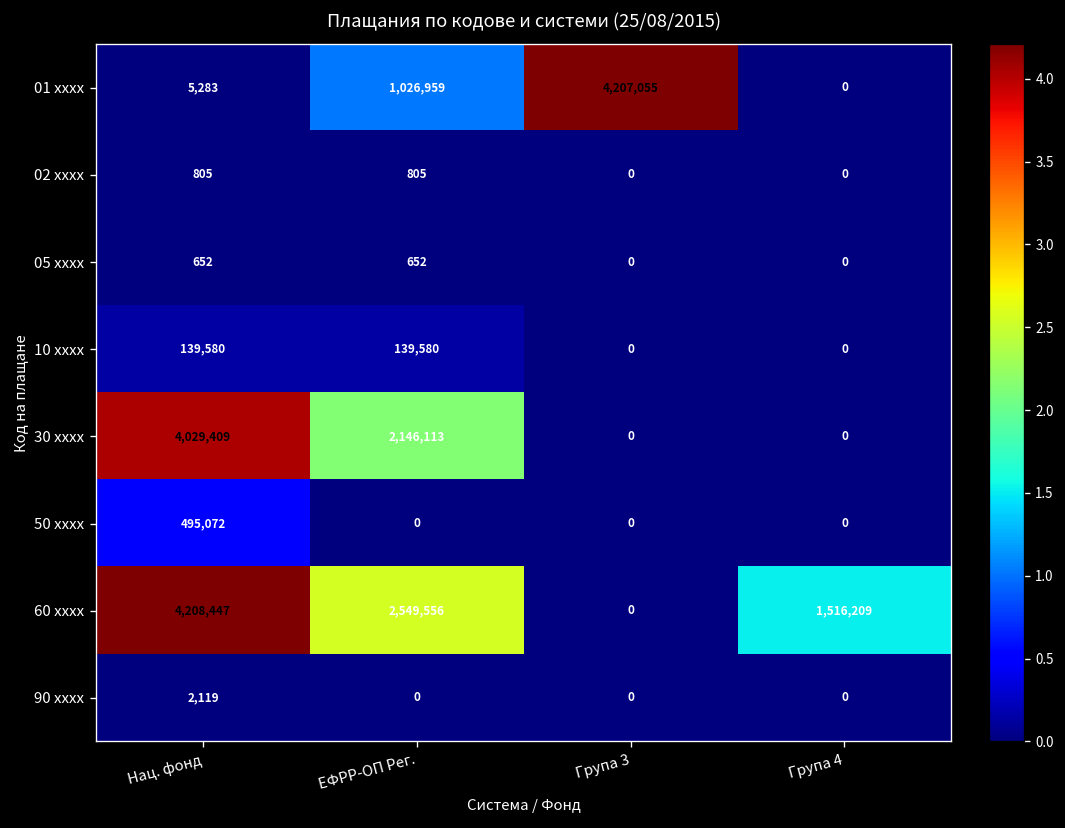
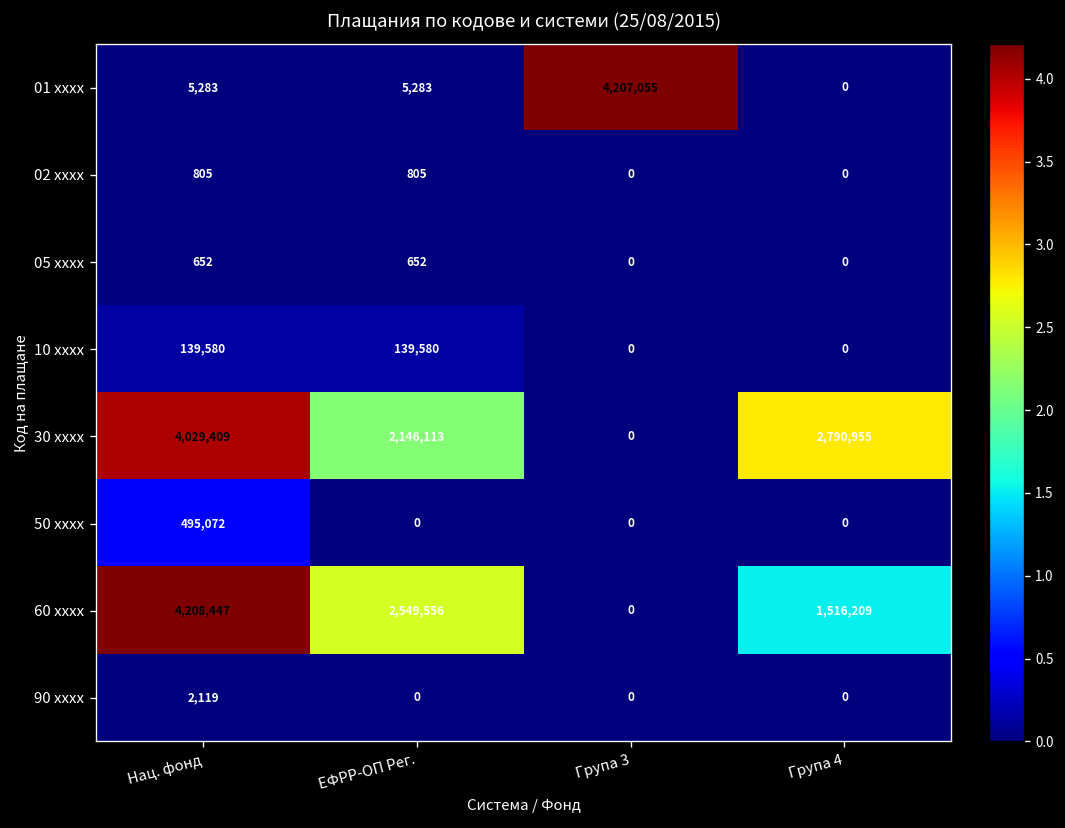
  {
    "01 xxxx": {
      "Нац. фонд": "5,283",
-     "ЕФРР-ОП Рег.": "1,026,959",
+     "ЕФРР-ОП Рег.": "5,283",
      "Група 3": "4,207,055",
      "Група 4": "0"
    },
    "02 xxxx": {
      "Нац. фонд": "805",
      "ЕФРР-ОП Рег.": "805",
      "Група 3": "0",
      "Група 4": "0"
    },
    "05 xxxx": {
      "Нац. фонд": "652",
      "ЕФРР-ОП Рег.": "652",
      "Група 3": "0",
      "Група 4": "0"
    },
    "10 xxxx": {
      "Нац. фонд": "139,580",
      "ЕФРР-ОП Рег.": "139,580",
      "Група 3": "0",
      "Група 4": "0"
    },
    "30 xxxx": {
      "Нац. фонд": "4,029,409",
      "ЕФРР-ОП Рег.": "2,146,113",
      "Група 3": "0",
-     "Група 4": "0"
+     "Група 4": "2,790,955"
    },
    "50 xxxx": {
      "Нац. фонд": "495,072",
      "ЕФРР-ОП Рег.": "0",
      "Група 3": "0",
      "Група 4": "0"
    },
    "60 xxxx": {
      "Нац. фонд": "4,208,447",
      "ЕФРР-ОП Рег.": "2,549,556",
      "Група 3": "0",
      "Група 4": "1,516,209"
    },
    "90 xxxx": {
      "Нац. фонд": "2,119",
      "ЕФРР-ОП Рег.": "0",
      "Група 3": "0",
      "Група 4": "0"
    }
  }
